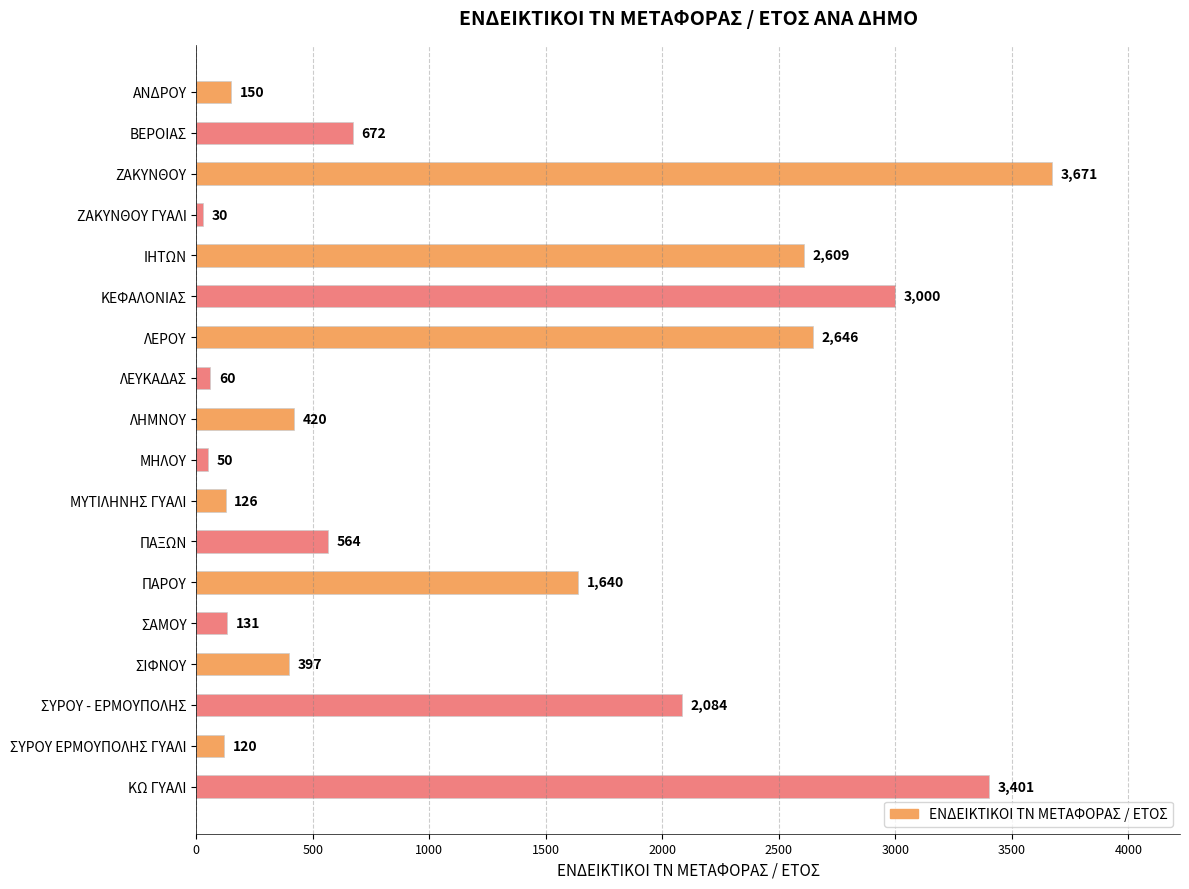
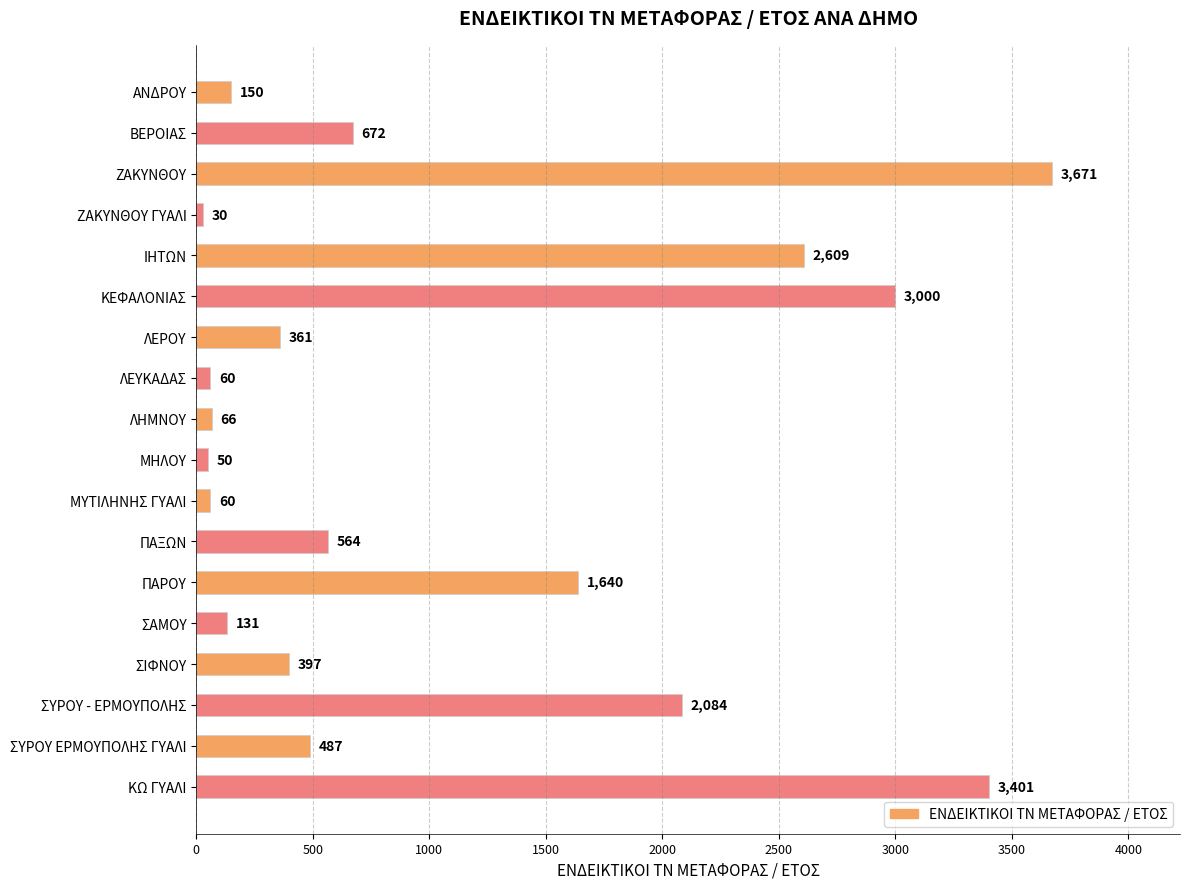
  {
    "ΑΝΔΡΟΥ": "150",
    "ΒΕΡΟΙΑΣ": "672",
    "ΖΑΚΥΝΘΟΥ": "3,671",
    "ΖΑΚΥΝΘΟΥ ΓΥΑΛΙ": "30",
    "ΙΗΤΩΝ": "2,609",
    "ΚΕΦΑΛΟΝΙΑΣ": "3,000",
-   "ΛΕΡΟΥ": "2,646",
+   "ΛΕΡΟΥ": "361",
    "ΛΕΥΚΑΔΑΣ": "60",
-   "ΛΗΜΝΟΥ": "420",
+   "ΛΗΜΝΟΥ": "66",
    "ΜΗΛΟΥ": "50",
-   "ΜΥΤΙΛΗΝΗΣ ΓΥΑΛΙ": "126",
+   "ΜΥΤΙΛΗΝΗΣ ΓΥΑΛΙ": "60",
    "ΠΑΞΩΝ": "564",
    "ΠΑΡΟΥ": "1,640",
    "ΣΑΜΟΥ": "131",
    "ΣΙΦΝΟΥ": "397",
    "ΣΥΡΟΥ - ΕΡΜΟΥΠΟΛΗΣ": "2,084",
-   "ΣΥΡΟΥ ΕΡΜΟΥΠΟΛΗΣ ΓΥΑΛΙ": "120",
+   "ΣΥΡΟΥ ΕΡΜΟΥΠΟΛΗΣ ΓΥΑΛΙ": "487",
    "ΚΩ ΓΥΑΛΙ": "3,401"
  }
